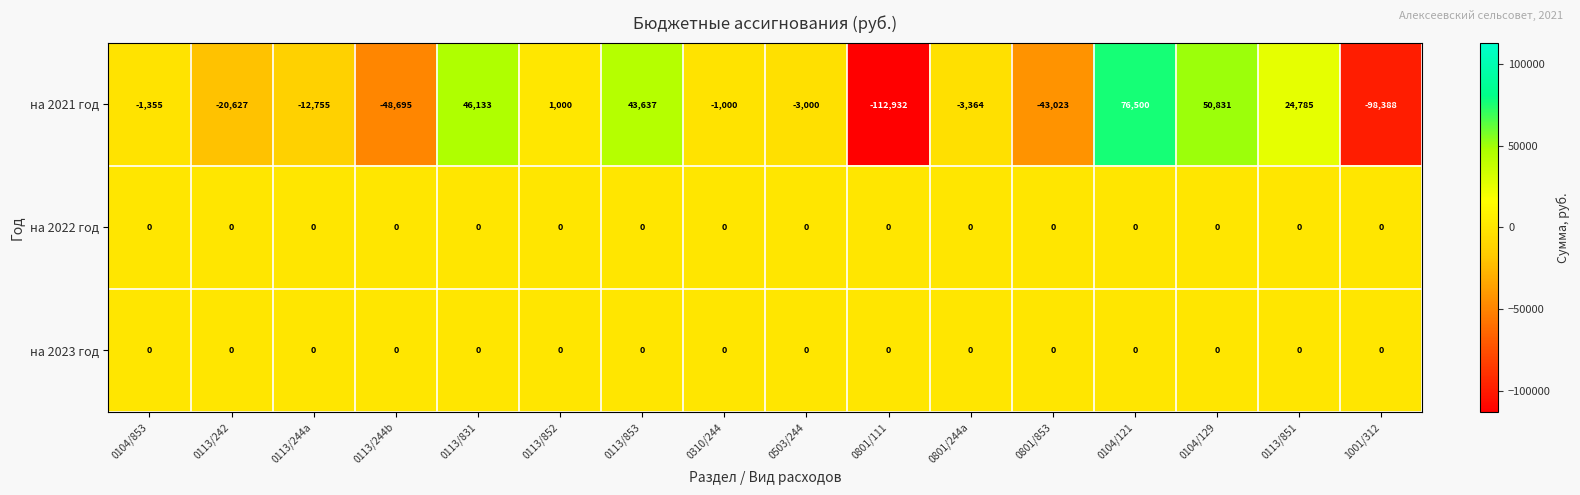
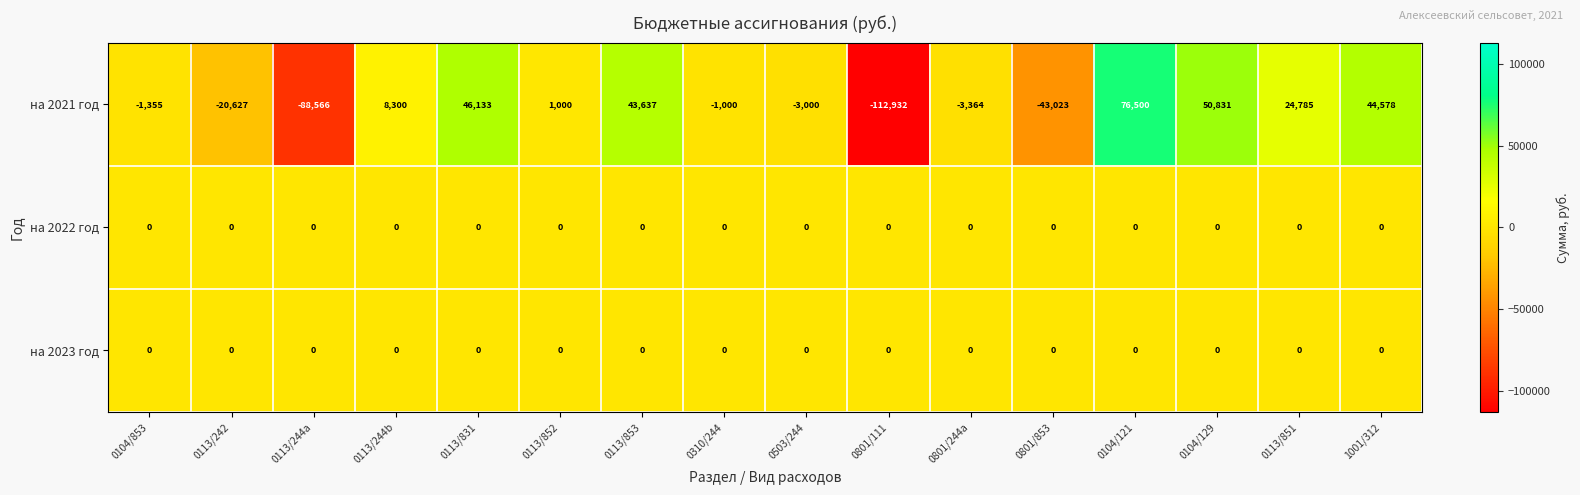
  {
    "на 2021 год": {
      "0104/853": "-1,355",
      "0113/242": "-20,627",
-     "0113/244a": "-12,755",
-     "0113/244b": "-48,695",
+     "0113/244a": "-88,566",
+     "0113/244b": "8,300",
      "0113/831": "46,133",
      "0113/852": "1,000",
      "0113/853": "43,637",
      "0310/244": "-1,000",
      "0503/244": "-3,000",
      "0801/111": "-112,932",
      "0801/244a": "-3,364",
      "0801/853": "-43,023",
      "0104/121": "76,500",
      "0104/129": "50,831",
      "0113/851": "24,785",
-     "1001/312": "-98,388"
+     "1001/312": "44,578"
    },
    "на 2022 год": {
      "0104/853": "0",
      "0113/242": "0",
      "0113/244a": "0",
      "0113/244b": "0",
      "0113/831": "0",
      "0113/852": "0",
      "0113/853": "0",
      "0310/244": "0",
      "0503/244": "0",
      "0801/111": "0",
      "0801/244a": "0",
      "0801/853": "0",
      "0104/121": "0",
      "0104/129": "0",
      "0113/851": "0",
      "1001/312": "0"
    },
    "на 2023 год": {
      "0104/853": "0",
      "0113/242": "0",
      "0113/244a": "0",
      "0113/244b": "0",
      "0113/831": "0",
      "0113/852": "0",
      "0113/853": "0",
      "0310/244": "0",
      "0503/244": "0",
      "0801/111": "0",
      "0801/244a": "0",
      "0801/853": "0",
      "0104/121": "0",
      "0104/129": "0",
      "0113/851": "0",
      "1001/312": "0"
    }
  }
